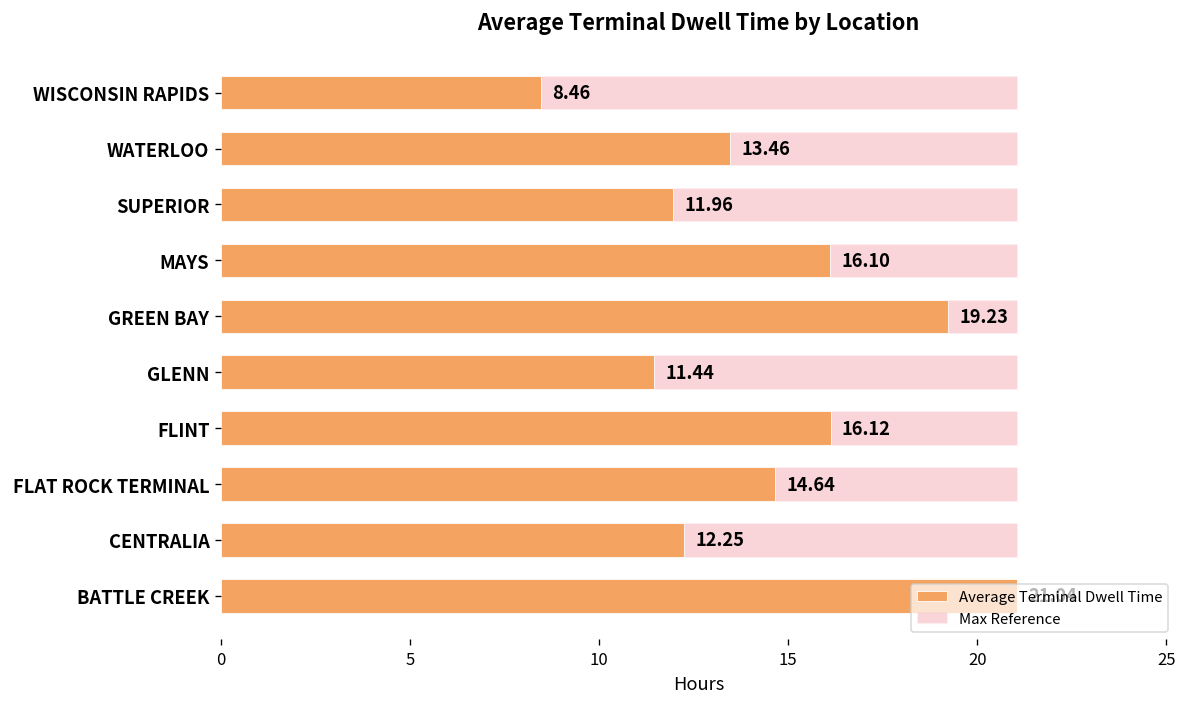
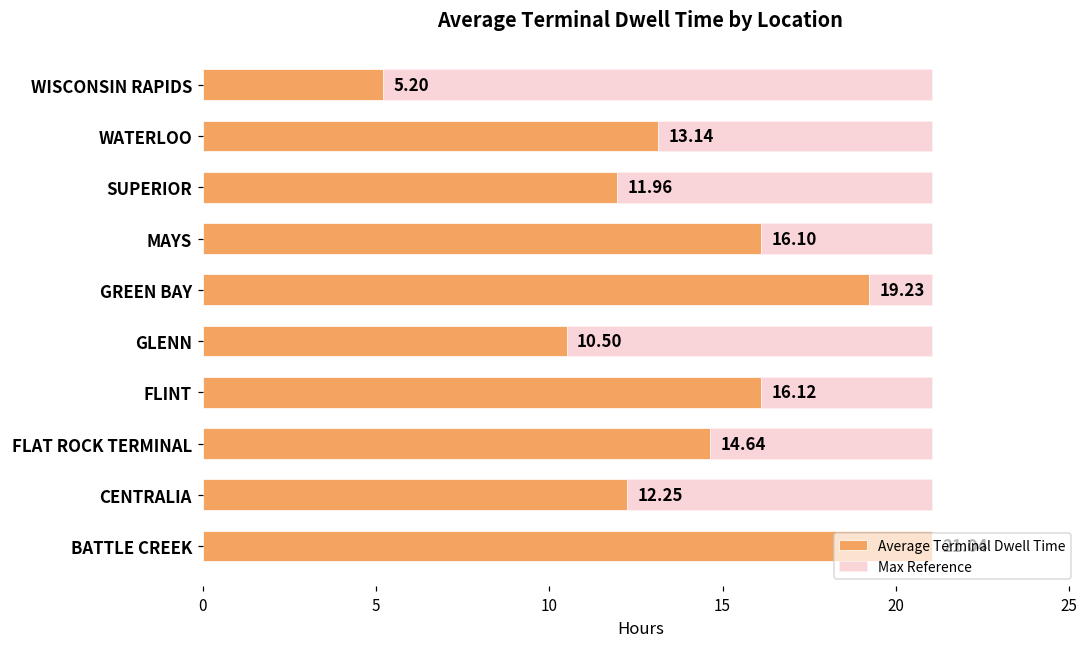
  {
    "Average Terminal Dwell Time": {
-     "WISCONSIN RAPIDS": 8.46,
-     "WATERLOO": 13.46,
-     "GLENN": 11.44
+     "WISCONSIN RAPIDS": 5.20,
+     "WATERLOO": 13.14,
+     "GLENN": 10.50
    }
  }
